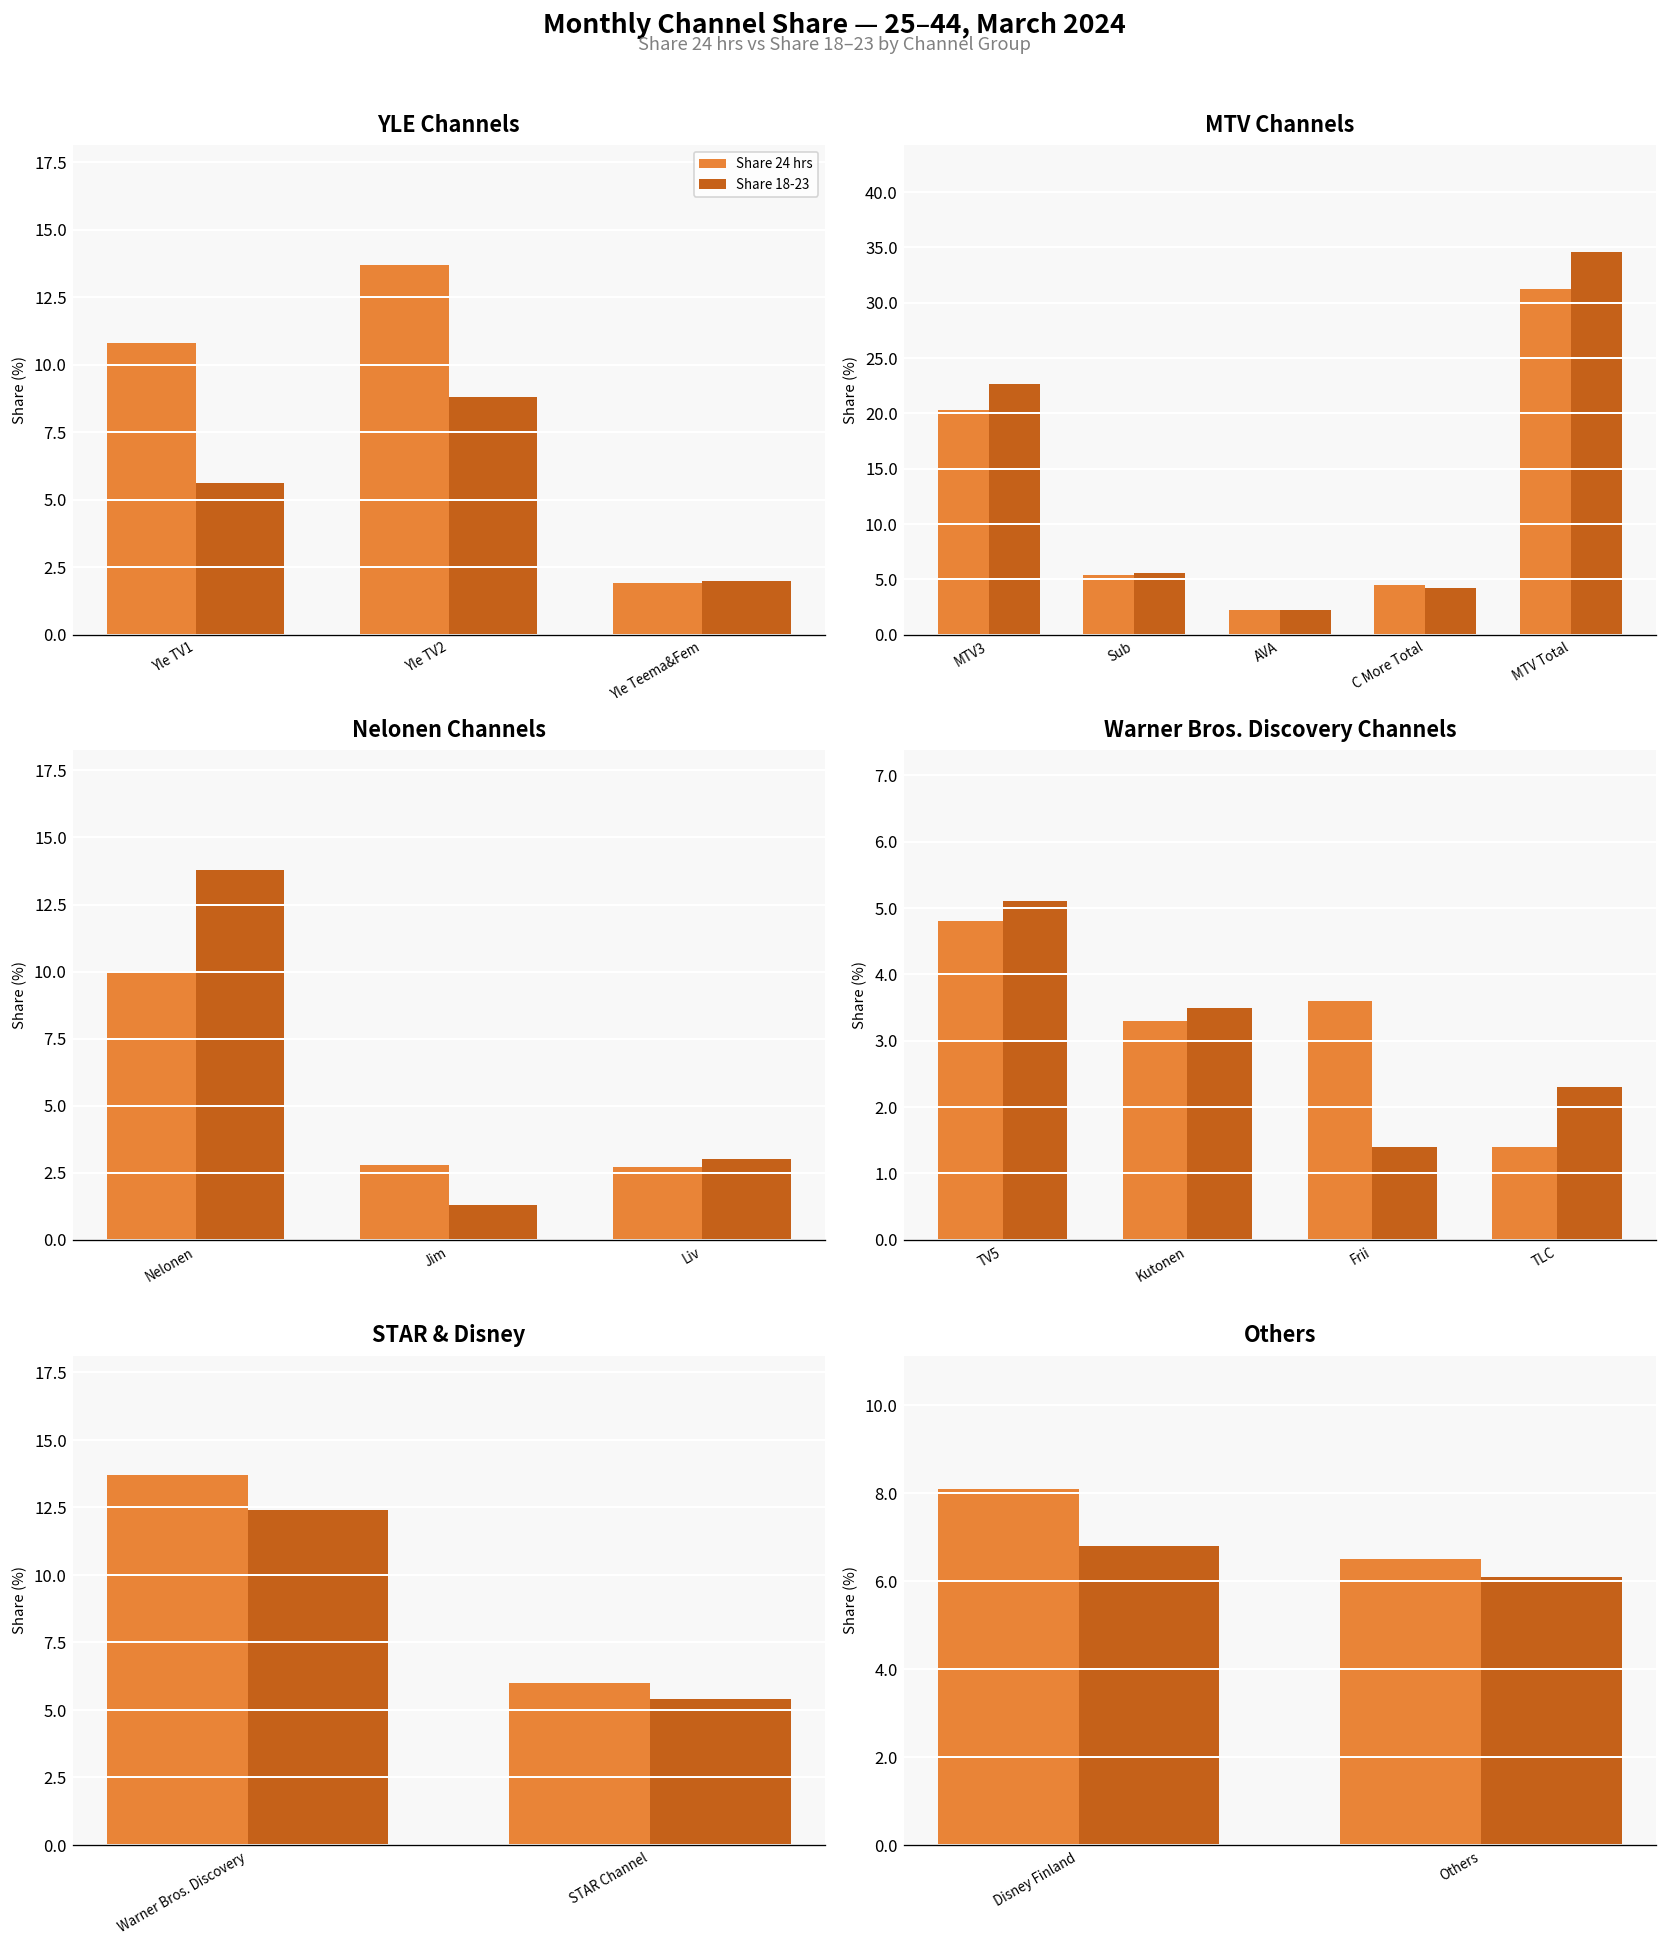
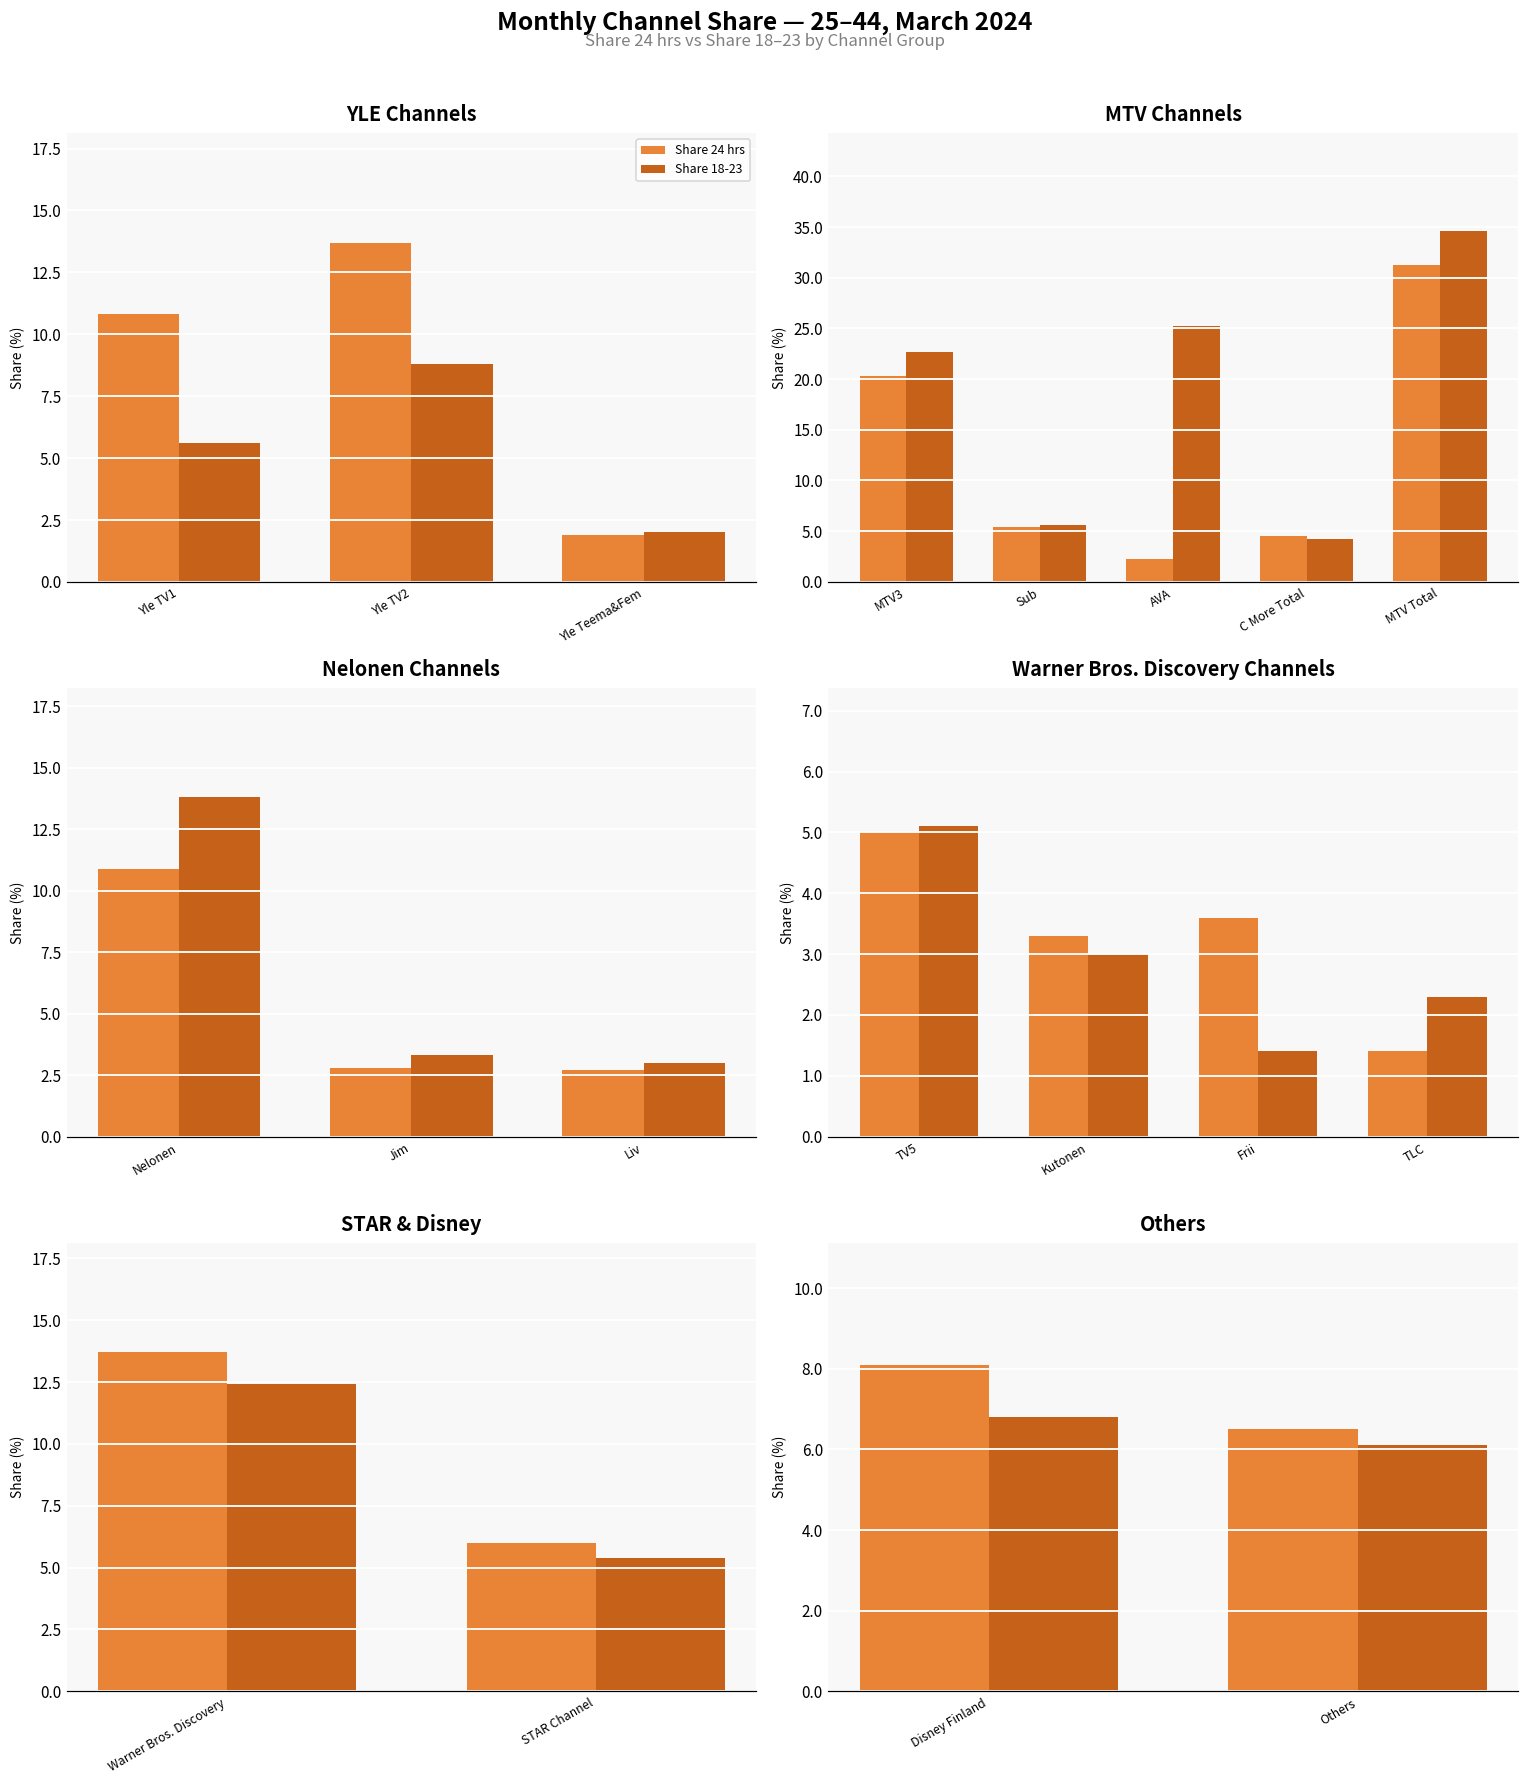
  {
    "YLE Channels": {
      "Share 24 hrs": {
        "Yle TV1": 10.8,
        "Yle TV2": 13.7,
        "Yle Teema&Fem": 1.9
      },
      "Share 18-23": {
        "Yle TV1": 5.6,
        "Yle TV2": 8.8,
        "Yle Teema&Fem": 2.0
      }
    },
    "MTV Channels": {
      "Share 24 hrs": {
        "MTV3": 20,
        "Sub": 5,
        "AVA": 2,
        "C More Total": 5,
        "MTV Total": 31
      },
      "Share 18-23": {
        "MTV3": 23,
        "Sub": 6,
-       "AVA": 2,
+       "AVA": 25,
        "C More Total": 4,
        "MTV Total": 35
      }
    },
    "Nelonen Channels": {
      "Share 24 hrs": {
-       "Nelonen": 10.0,
+       "Nelonen": 10.9,
        "Jim": 2.8,
        "Liv": 2.7
      },
      "Share 18-23": {
        "Nelonen": 13.8,
-       "Jim": 1.3,
+       "Jim": 3.3,
        "Liv": 3.0
      }
    },
    "Warner Bros. Discovery Channels": {
      "Share 24 hrs": {
-       "TV5": 4.8,
+       "TV5": 5.0,
        "Kutonen": 3.3,
        "Frii": 3.6,
        "TLC": 1.4
      },
      "Share 18-23": {
        "TV5": 5.1,
-       "Kutonen": 3.5,
+       "Kutonen": 3.0,
        "Frii": 1.4,
        "TLC": 2.3
      }
    },
    "STAR & Disney": {
      "Share 24 hrs": {
        "Warner Bros. Discovery": 13.7,
        "STAR Channel": 6.0
      },
      "Share 18-23": {
        "Warner Bros. Discovery": 12.4,
        "STAR Channel": 5.4
      }
    },
    "Others": {
      "Share 24 hrs": {
        "Disney Finland": 8.1,
        "Others": 6.5
      },
      "Share 18-23": {
        "Disney Finland": 6.8,
        "Others": 6.1
      }
    }
  }
